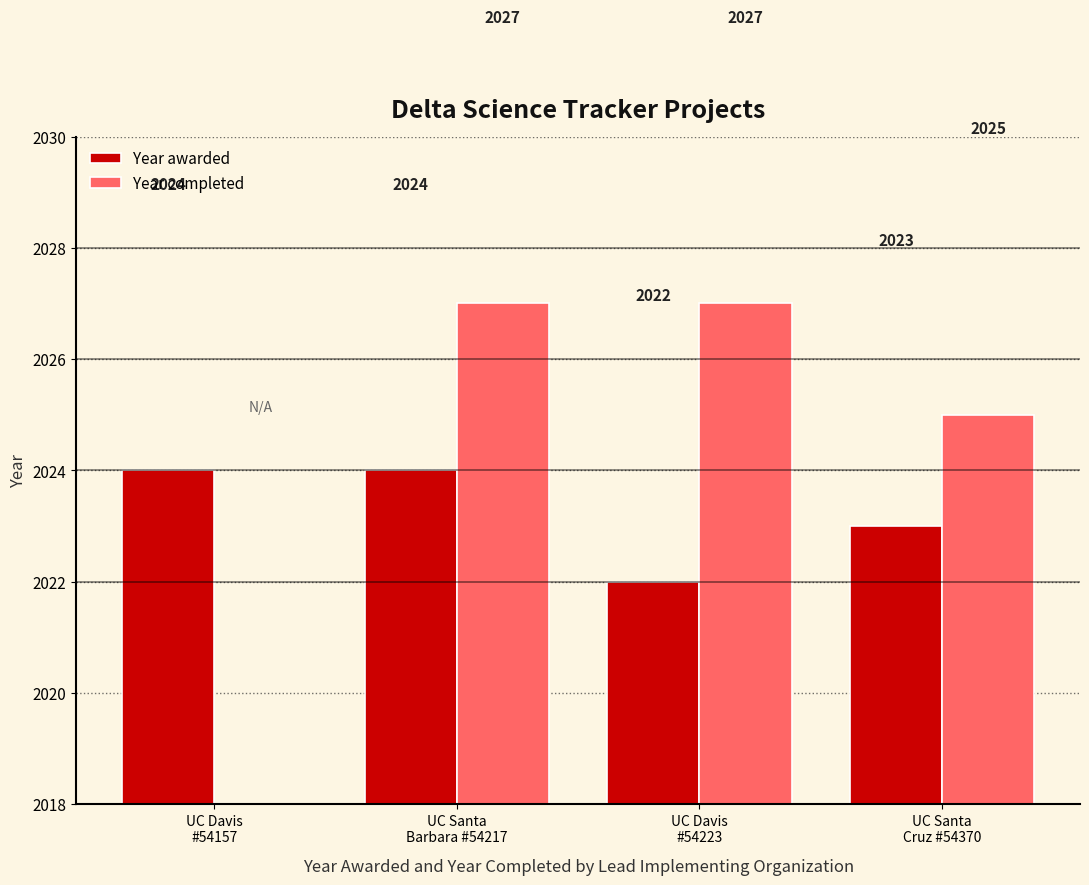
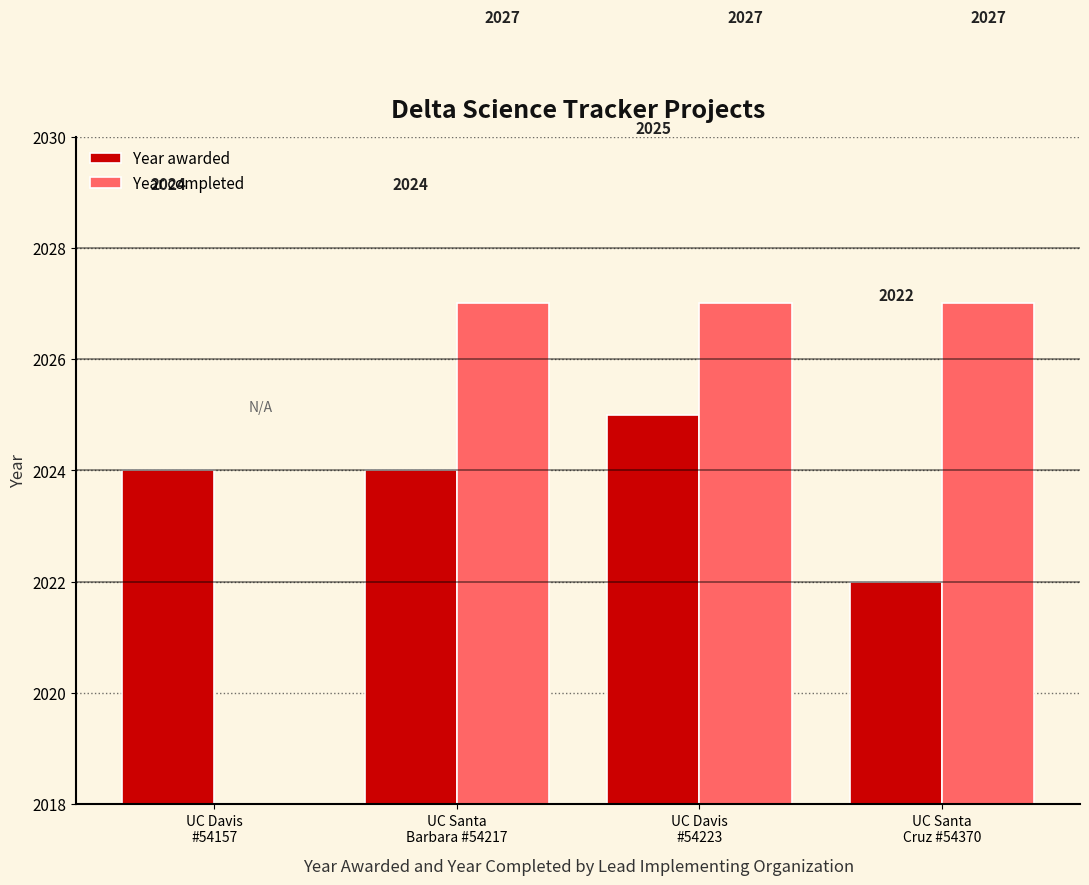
  {
    "Year awarded": {
-     "UC Davis #54223": 2022,
-     "UC Santa Cruz #54370": 2023
+     "UC Davis #54223": 2025,
+     "UC Santa Cruz #54370": 2022
    },
    "Year completed": {
-     "UC Santa Cruz #54370": 2025
+     "UC Santa Cruz #54370": 2027
    }
  }
